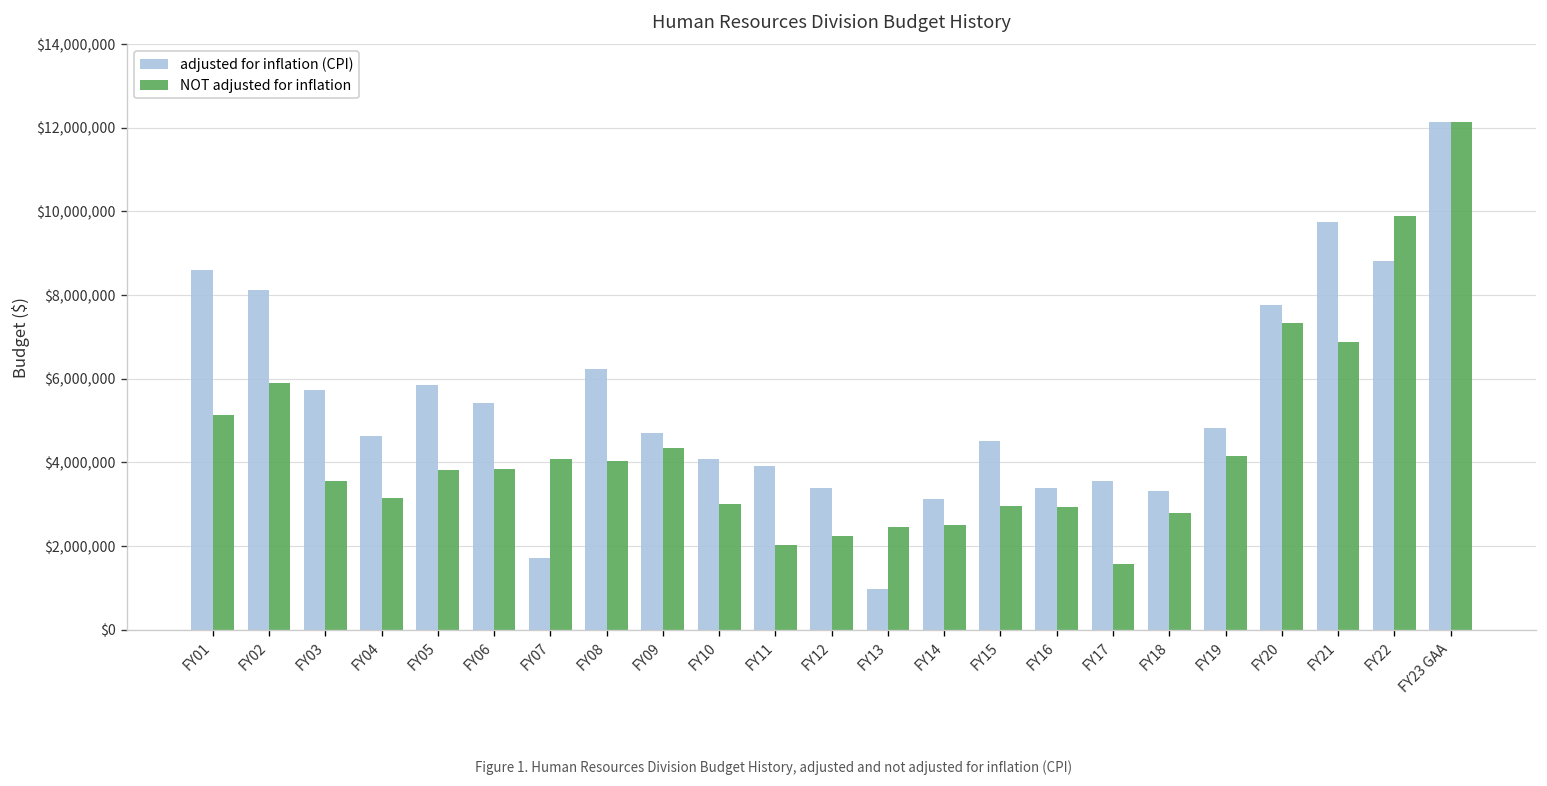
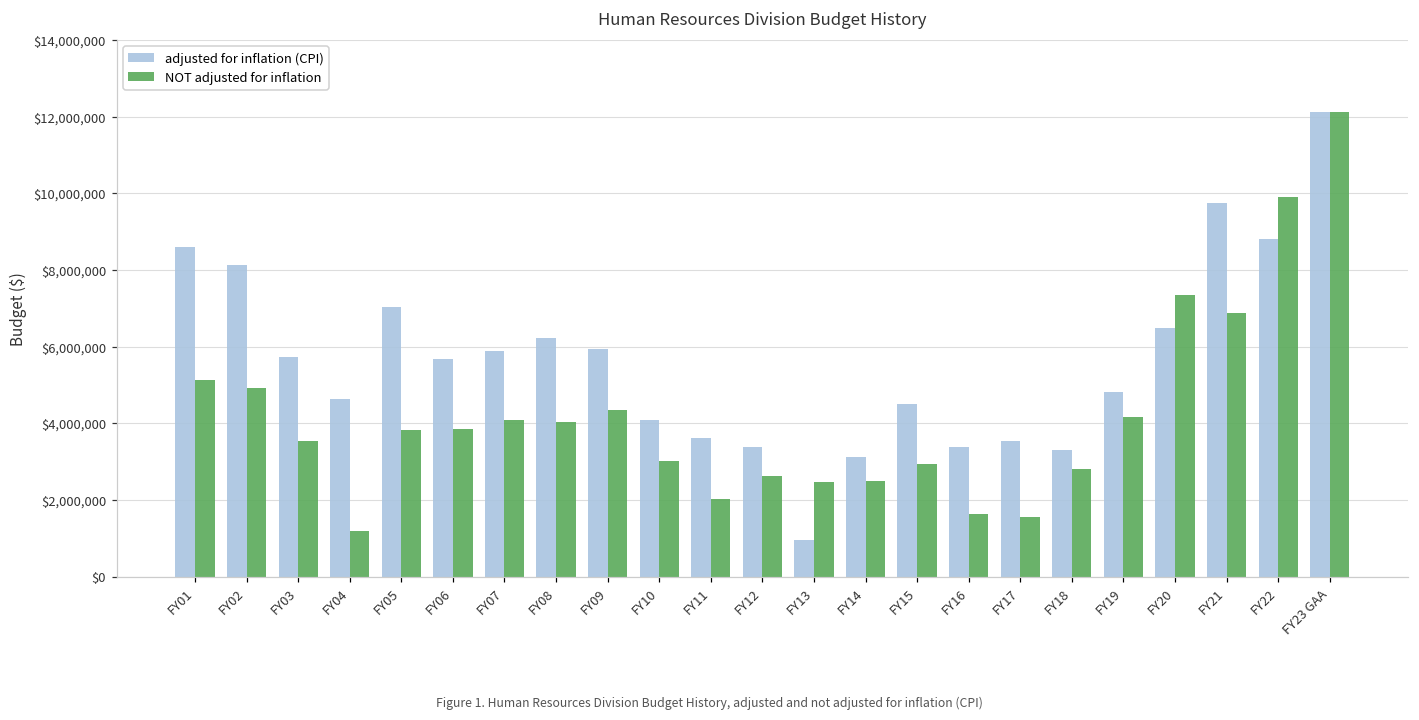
  {
    "adjusted for inflation (CPI)": {
      "FY01": "$8,600,000",
      "FY02": "$8,100,000",
      "FY03": "$5,700,000",
      "FY04": "$4,600,000",
-     "FY05": "$5,900,000",
-     "FY06": "$5,400,000",
-     "FY07": "$1,700,000",
+     "FY05": "$7,000,000",
+     "FY06": "$5,700,000",
+     "FY07": "$5,900,000",
      "FY08": "$6,200,000",
-     "FY09": "$4,700,000",
+     "FY09": "$6,000,000",
      "FY10": "$4,100,000",
-     "FY11": "$3,900,000",
+     "FY11": "$3,600,000",
      "FY12": "$3,400,000",
      "FY13": "$1,000,000",
      "FY14": "$3,100,000",
      "FY15": "$4,500,000",
      "FY16": "$3,400,000",
      "FY17": "$3,500,000",
      "FY18": "$3,300,000",
      "FY19": "$4,800,000",
-     "FY20": "$7,800,000",
+     "FY20": "$6,500,000",
      "FY21": "$9,800,000",
      "FY22": "$8,800,000",
      "FY23 GAA": "$12,100,000"
    },
    "NOT adjusted for inflation": {
      "FY01": "$5,100,000",
-     "FY02": "$5,900,000",
+     "FY02": "$4,900,000",
      "FY03": "$3,500,000",
-     "FY04": "$3,200,000",
+     "FY04": "$1,200,000",
      "FY05": "$3,800,000",
      "FY06": "$3,800,000",
      "FY07": "$4,100,000",
      "FY08": "$4,000,000",
      "FY09": "$4,300,000",
      "FY10": "$3,000,000",
      "FY11": "$2,000,000",
-     "FY12": "$2,200,000",
+     "FY12": "$2,600,000",
      "FY13": "$2,500,000",
      "FY14": "$2,500,000",
      "FY15": "$3,000,000",
-     "FY16": "$2,900,000",
+     "FY16": "$1,600,000",
      "FY17": "$1,600,000",
      "FY18": "$2,800,000",
      "FY19": "$4,200,000",
      "FY20": "$7,300,000",
      "FY21": "$6,900,000",
      "FY22": "$9,900,000",
      "FY23 GAA": "$12,100,000"
    }
  }
